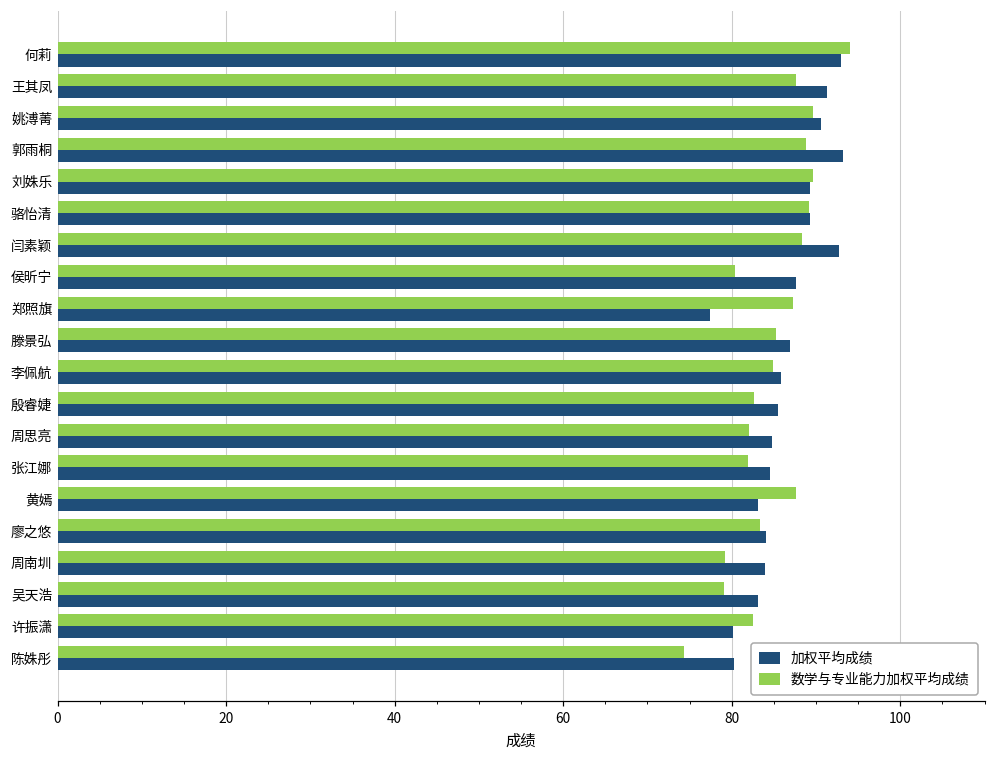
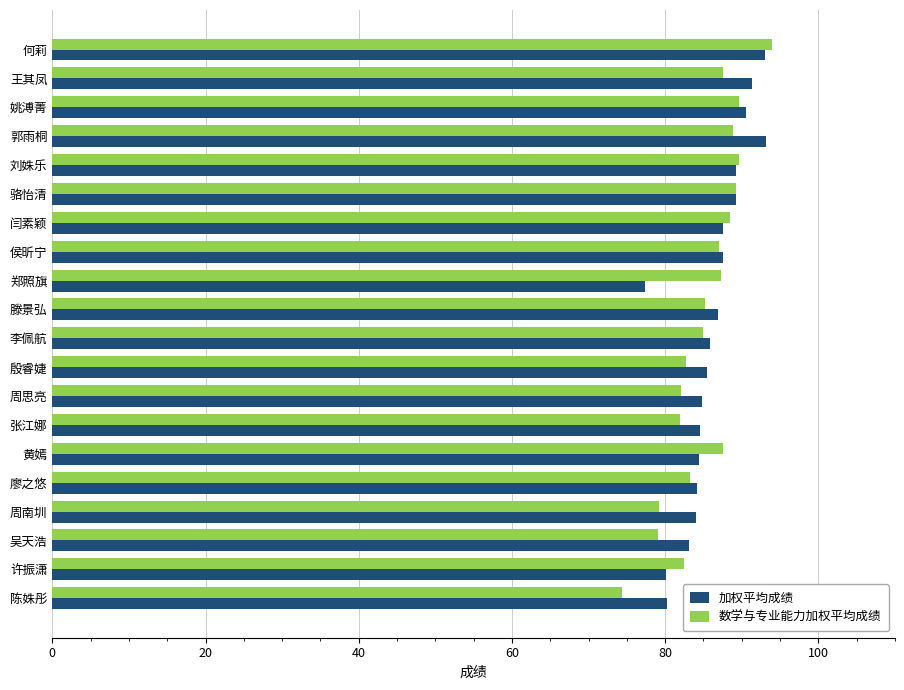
  {
    "加权平均成绩": {
      "何莉": 93,
      "王其凤": 91,
      "姚溥菁": 91,
      "郭雨桐": 93,
      "刘姝乐": 89,
      "骆怡清": 89,
-     "闫素颖": 93,
+     "闫素颖": 88,
      "侯昕宁": 88,
      "郑照旗": 77,
      "滕景弘": 87,
      "李佩航": 86,
      "殷睿婕": 86,
      "周思亮": 85,
      "张江娜": 85,
-     "黄嫣": 83,
+     "黄嫣": 84,
      "廖之悠": 84,
      "周南圳": 84,
      "吴天浩": 83,
      "许振潇": 80,
      "陈姝彤": 80
    },
    "数学与专业能力加权平均成绩": {
      "何莉": 94,
      "王其凤": 88,
      "姚溥菁": 90,
      "郭雨桐": 89,
      "刘姝乐": 90,
      "骆怡清": 89,
      "闫素颖": 88,
-     "侯昕宁": 80,
+     "侯昕宁": 87,
      "郑照旗": 87,
      "滕景弘": 85,
      "李佩航": 85,
      "殷睿婕": 83,
      "周思亮": 82,
      "张江娜": 82,
      "黄嫣": 88,
      "廖之悠": 83,
      "周南圳": 79,
      "吴天浩": 79,
      "许振潇": 83,
      "陈姝彤": 74
    }
  }
